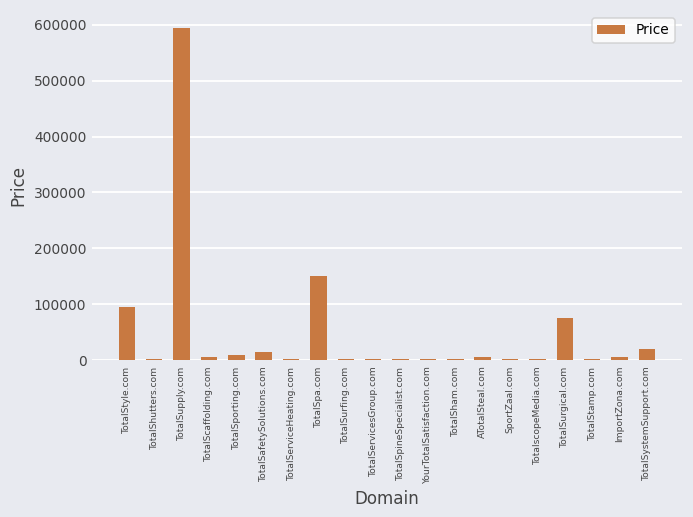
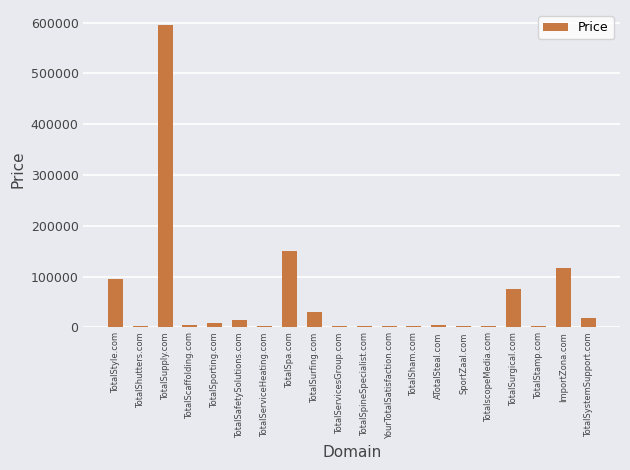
  {
    "TotalStyle.com": 90000,
    "TotalSupply.com": 590000,
    "TotalSporting.com": 10000,
    "TotalSafetySolutions.com": 10000,
    "TotalSpa.com": 150000,
-   "TotalSurfing.com": 0,
+   "TotalSurfing.com": 30000,
    "TotalSurgical.com": 80000,
-   "ImportZona.com": 0,
+   "ImportZona.com": 120000,
    "TotalSystemSupport.com": 20000
  }
